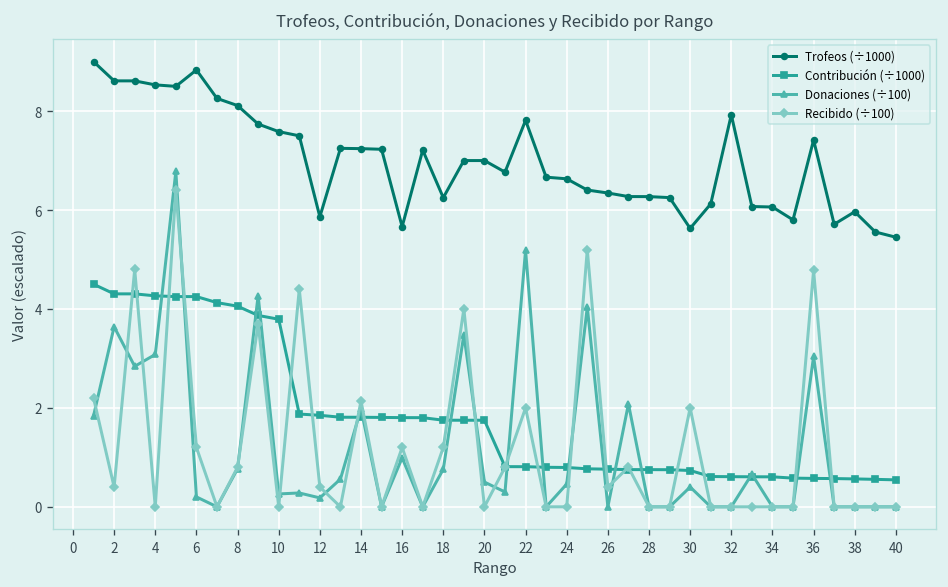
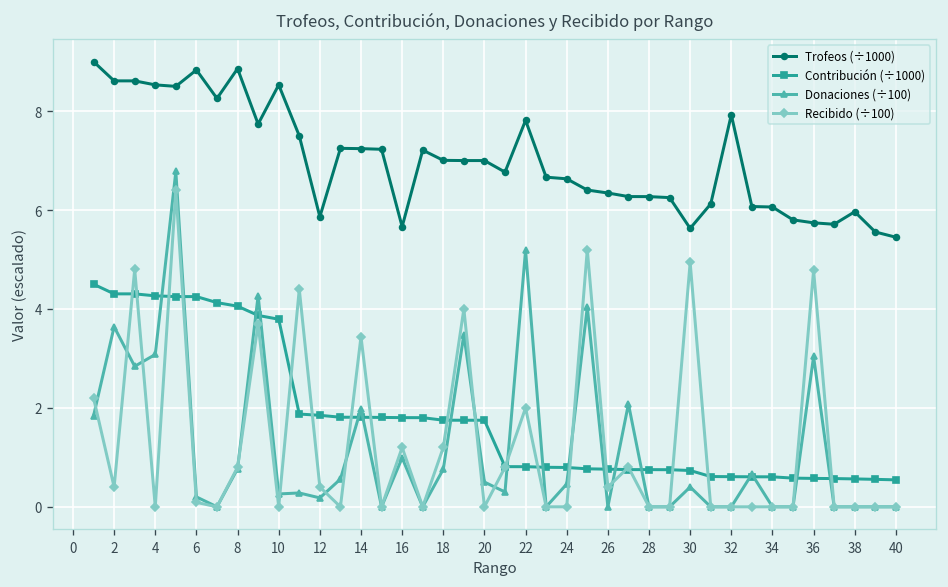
  {
    "Trofeos (÷1000)": {
      "2": 8.6,
      "4": 8.5,
      "6": 8.8,
-     "8": 8.1,
-     "10": 7.6,
+     "8": 8.9,
+     "10": 8.5,
      "12": 5.9,
      "14": 7.2,
      "16": 5.7,
-     "18": 6.3,
+     "18": 7.0,
      "20": 7.0,
      "22": 7.8,
      "24": 6.6,
      "26": 6.3,
      "28": 6.3,
      "30": 5.6,
      "32": 7.9,
      "34": 6.1,
-     "36": 7.4,
+     "36": 5.7,
      "38": 6.0,
      "40": 5.5
    },
    "Recibido (÷100)": {
      "2": 0.4,
      "4": 0.0,
-     "6": 1.2,
+     "6": 0.1,
      "10": 0.0,
      "12": 0.4,
-     "14": 2.1,
+     "14": 3.4,
      "16": 1.2,
      "18": 1.2,
      "20": 0.0,
      "22": 2.0,
      "24": 0.0,
      "26": 0.4,
-     "30": 2.0,
+     "30": 4.9,
      "36": 4.8
    }
  }
